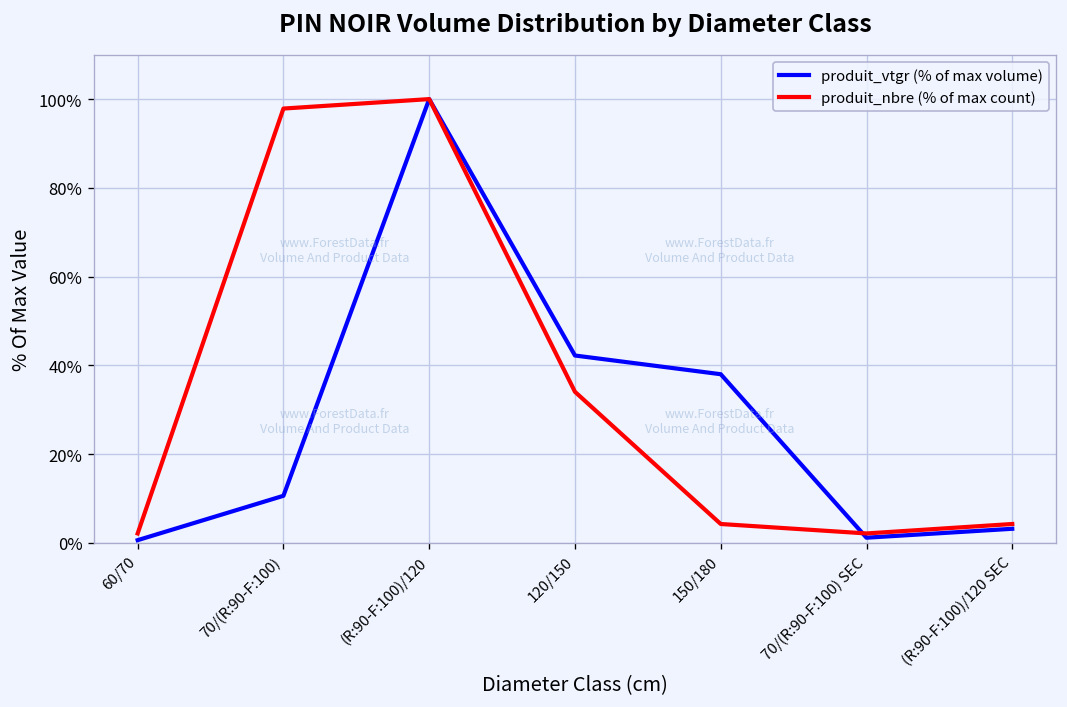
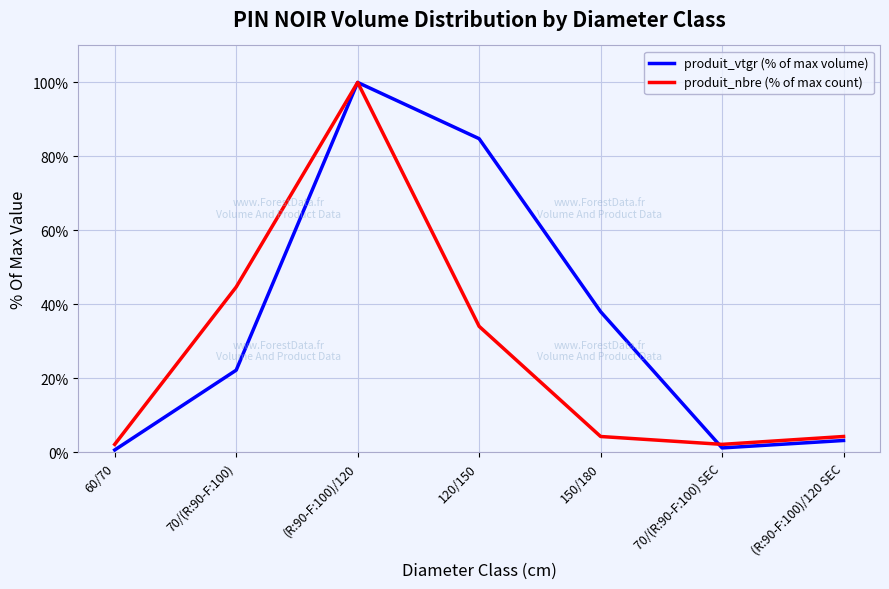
  {
    "produit_vtgr (% of max volume)": {
      "60/70": "1%",
-     "70/(R:90-F:100)": "11%",
-     "120/150": "42%",
+     "70/(R:90-F:100)": "22%",
+     "120/150": "85%",
      "150/180": "38%",
      "70/(R:90-F:100) SEC": "1%",
      "(R:90-F:100)/120 SEC": "3%"
    },
    "produit_nbre (% of max count)": {
      "60/70": "2%",
-     "70/(R:90-F:100)": "98%",
+     "70/(R:90-F:100)": "45%",
      "120/150": "34%",
      "150/180": "4%",
      "70/(R:90-F:100) SEC": "2%",
      "(R:90-F:100)/120 SEC": "4%"
    }
  }
